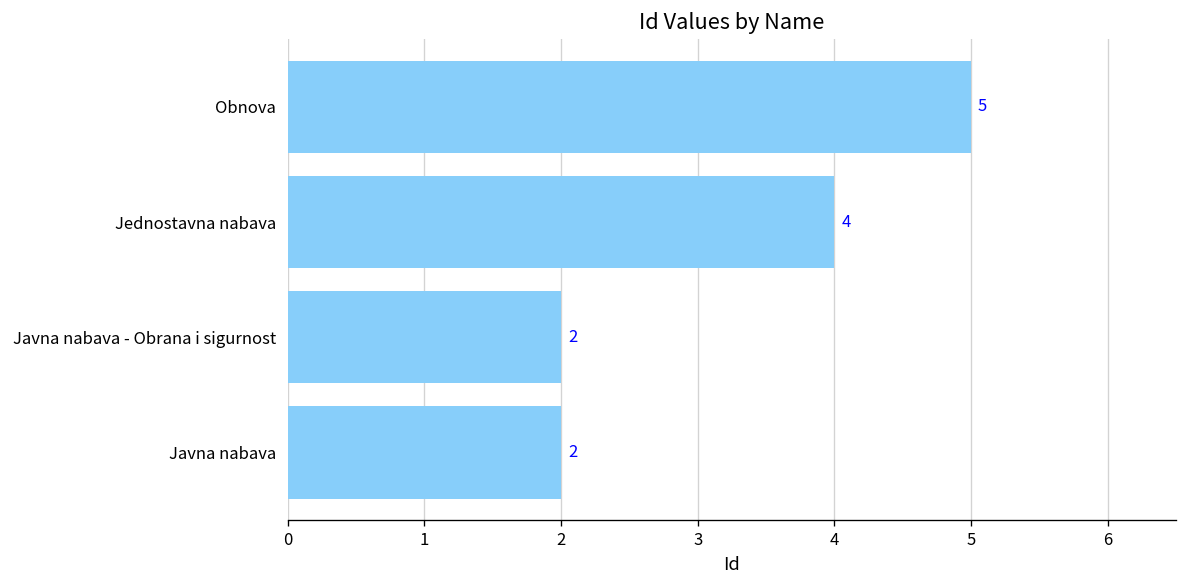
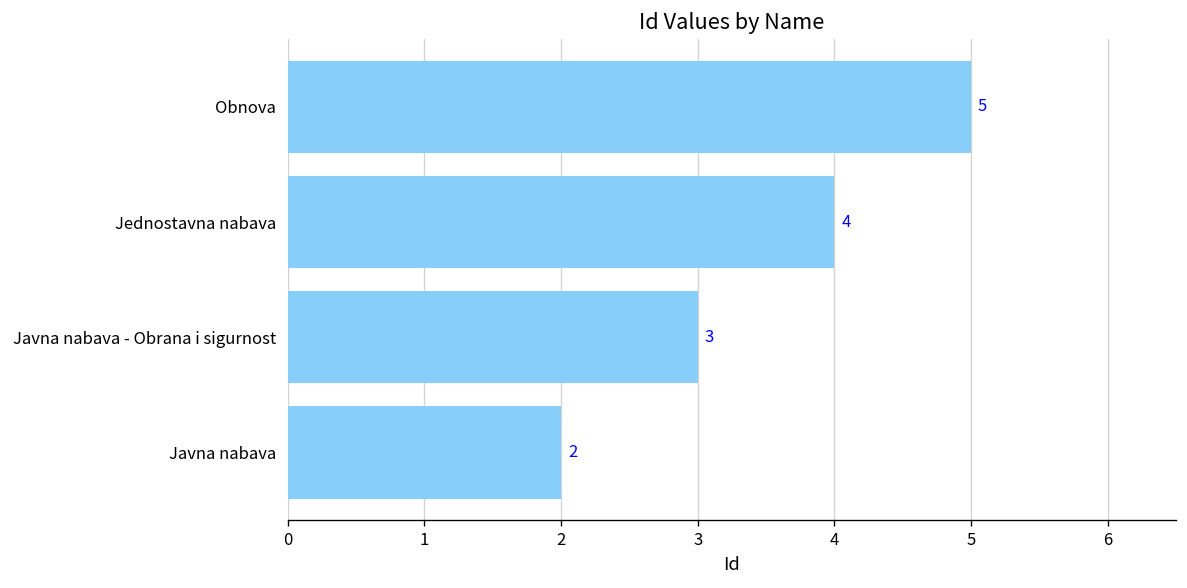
  {
    "Obnova": 5,
    "Jednostavna nabava": 4,
-   "Javna nabava - Obrana i sigurnost": 2,
+   "Javna nabava - Obrana i sigurnost": 3,
    "Javna nabava": 2
  }
